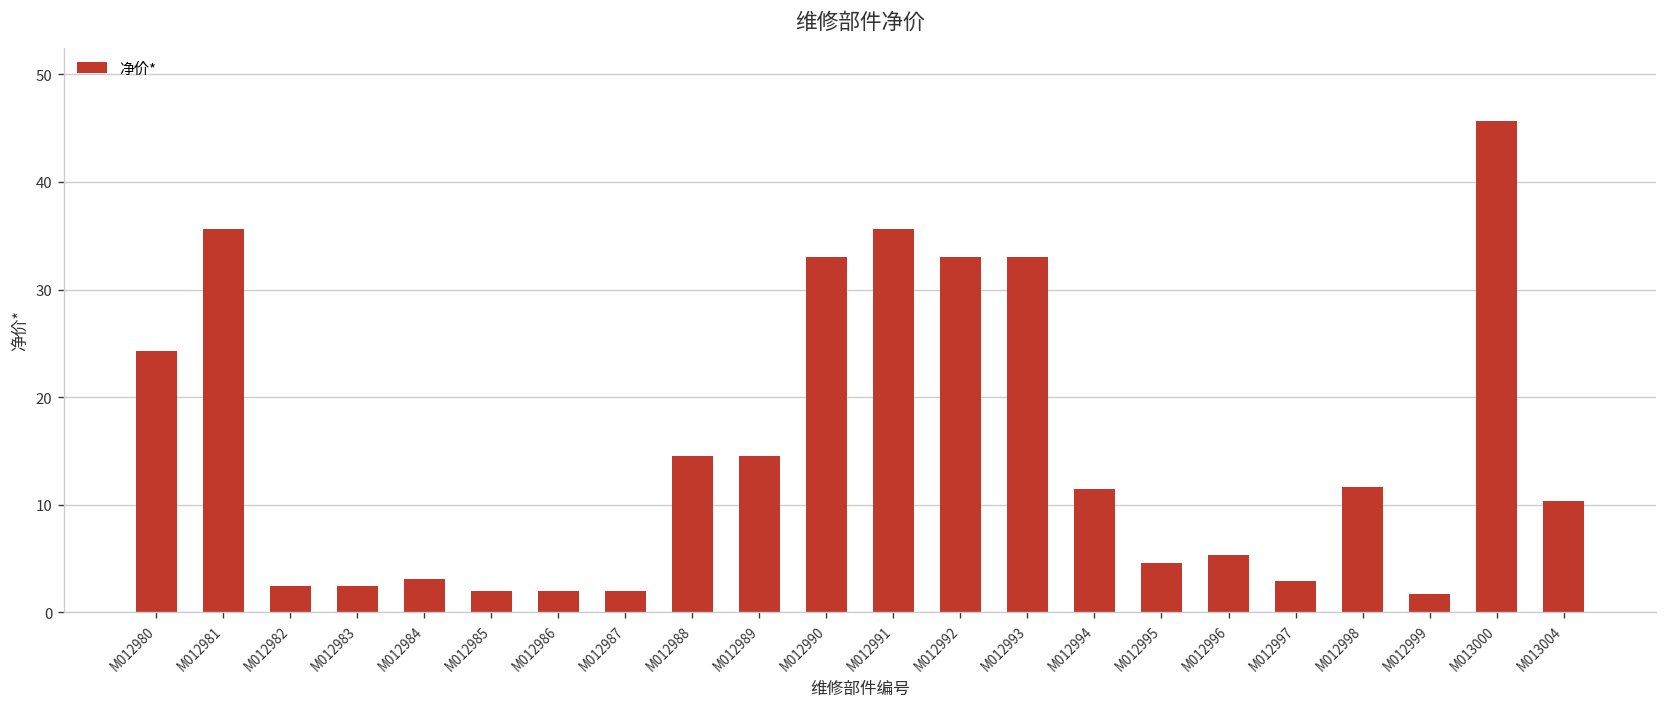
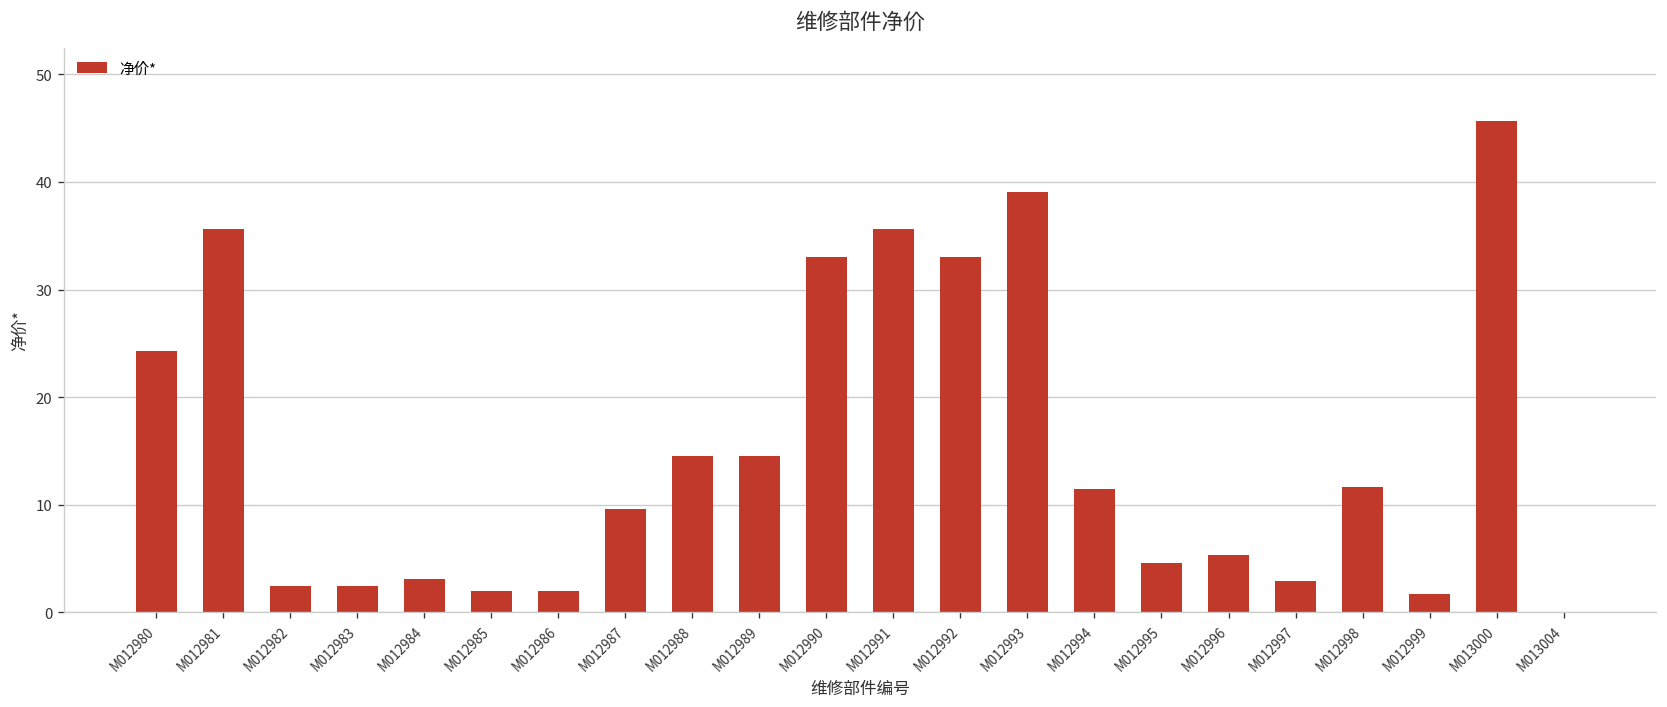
  {
    "M012980": 24,
    "M012981": 36,
    "M012982": 2,
    "M012983": 2,
    "M012984": 3,
    "M012985": 2,
    "M012986": 2,
-   "M012987": 2,
+   "M012987": 10,
    "M012988": 15,
    "M012989": 15,
    "M012990": 33,
    "M012991": 36,
    "M012992": 33,
-   "M012993": 33,
+   "M012993": 39,
    "M012994": 11,
    "M012995": 5,
    "M012996": 5,
    "M012997": 3,
    "M012998": 12,
    "M012999": 2,
    "M013000": 46,
-   "M013004": 10
+   "M013004": 0
  }
